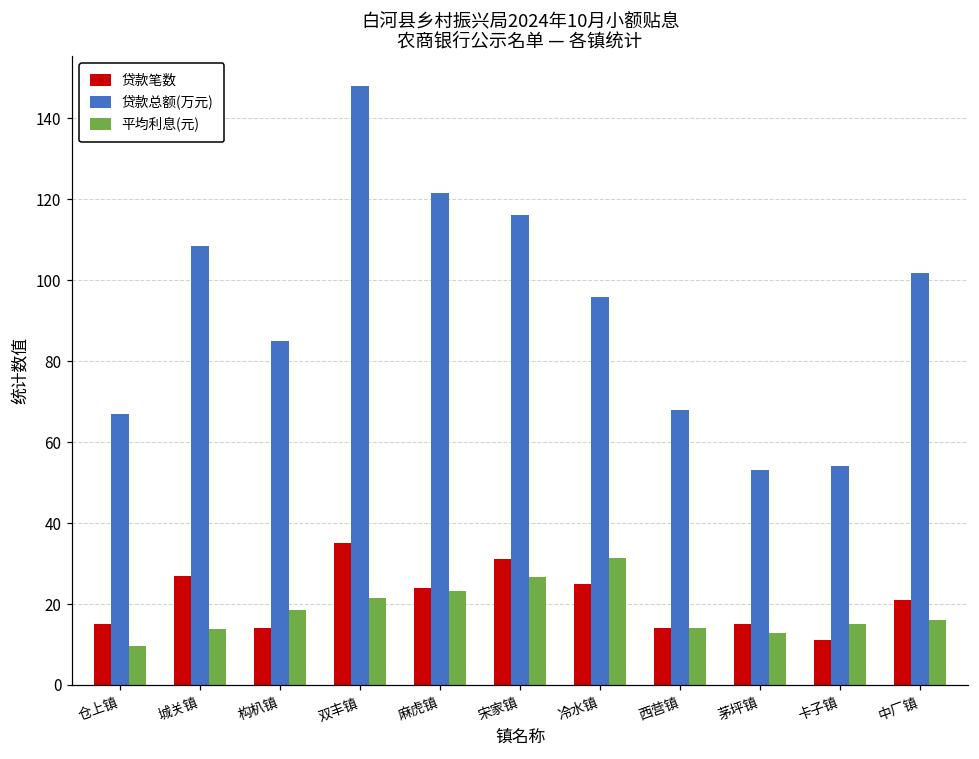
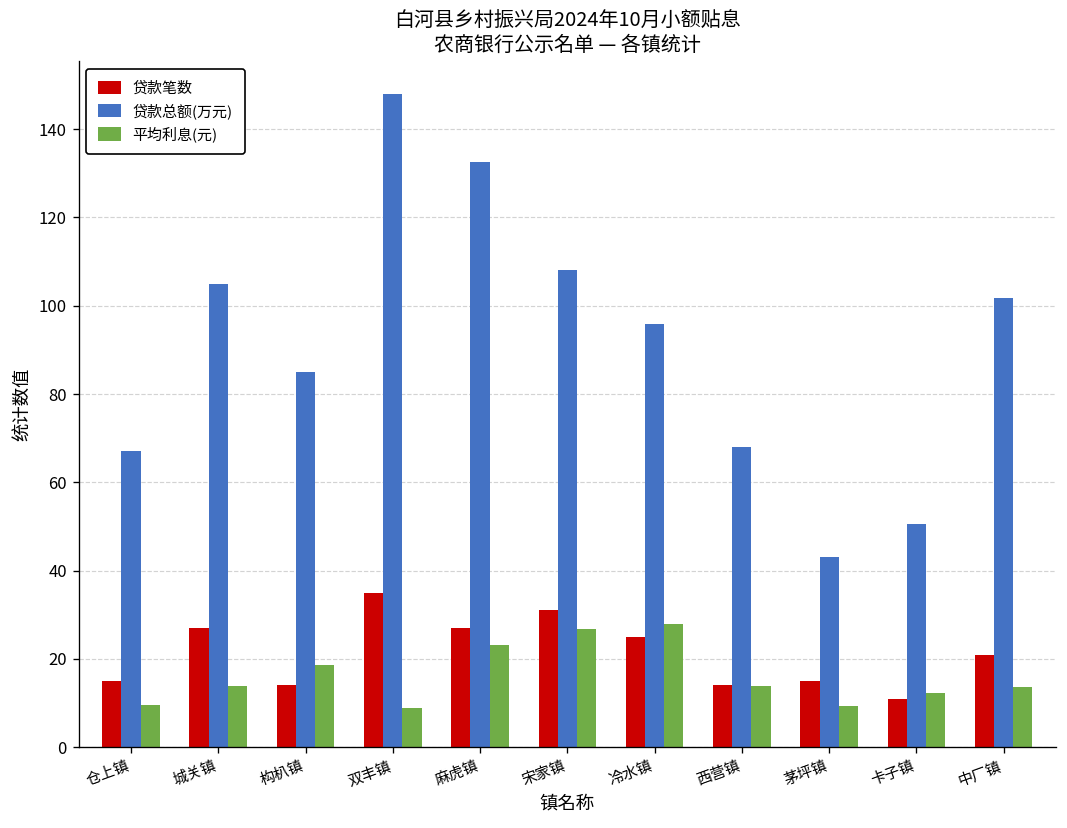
  {
    "贷款笔数": {
      "仓上镇": 15,
      "城关镇": 27,
      "构朳镇": 14,
      "双丰镇": 35,
-     "麻虎镇": 24,
+     "麻虎镇": 27,
      "宋家镇": 31,
      "冷水镇": 25,
      "西营镇": 14,
      "茅坪镇": 15,
      "卡子镇": 11,
      "中厂镇": 21
    },
    "贷款总额(万元)": {
      "仓上镇": 67,
-     "城关镇": 109,
+     "城关镇": 105,
      "构朳镇": 85,
      "双丰镇": 148,
-     "麻虎镇": 122,
-     "宋家镇": 116,
+     "麻虎镇": 133,
+     "宋家镇": 108,
      "冷水镇": 96,
      "西营镇": 68,
-     "茅坪镇": 53,
-     "卡子镇": 54,
+     "茅坪镇": 43,
+     "卡子镇": 51,
      "中厂镇": 102
    },
    "平均利息(元)": {
      "仓上镇": 10,
      "城关镇": 14,
      "构朳镇": 19,
-     "双丰镇": 21,
+     "双丰镇": 9,
      "麻虎镇": 23,
      "宋家镇": 27,
-     "冷水镇": 31,
+     "冷水镇": 28,
      "西营镇": 14,
-     "茅坪镇": 13,
-     "卡子镇": 15,
-     "中厂镇": 16
+     "茅坪镇": 9,
+     "卡子镇": 12,
+     "中厂镇": 14
    }
  }
